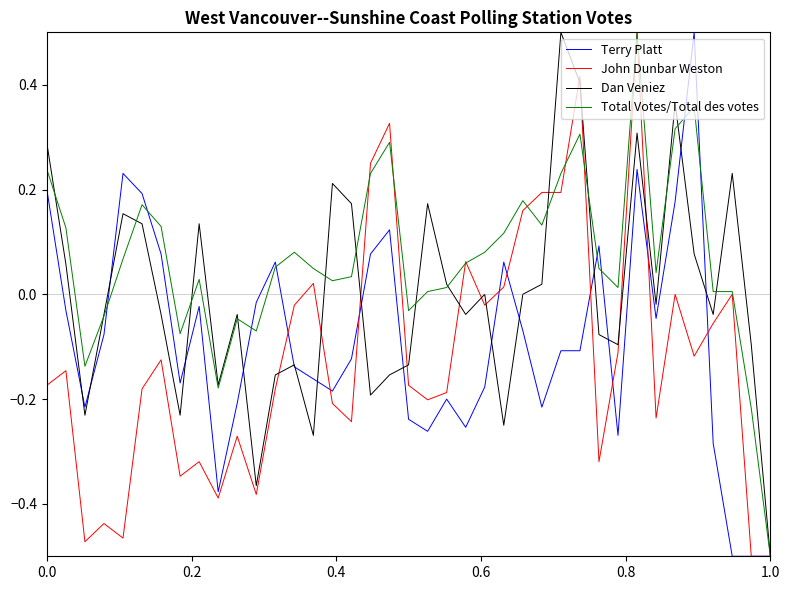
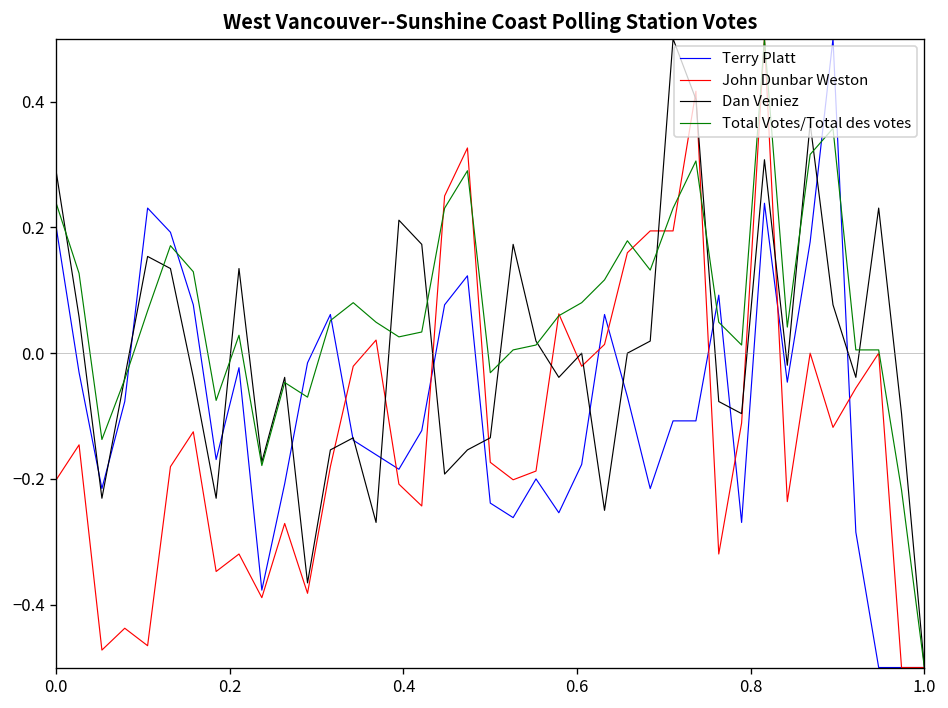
  {
    "Terry Platt": {
      "0.0": 0.20
    },
    "John Dunbar Weston": {
-     "0.0": -0.17
+     "0.0": -0.20
    },
    "Dan Veniez": {
      "0.0": 0.29
    },
    "Total Votes/Total des votes": {
      "0.0": 0.24
    }
  }
